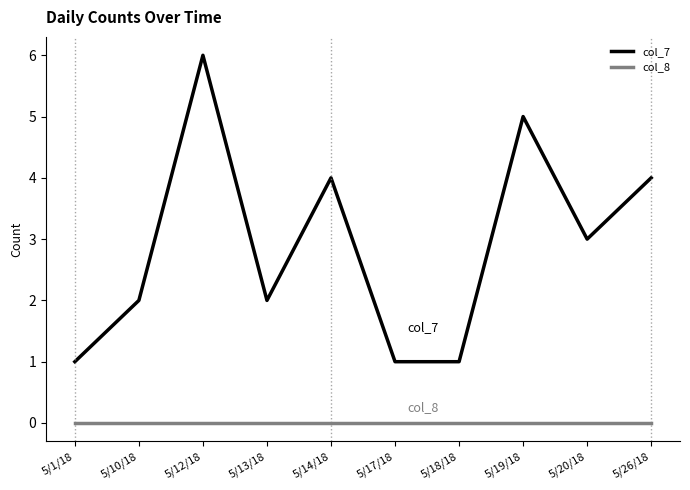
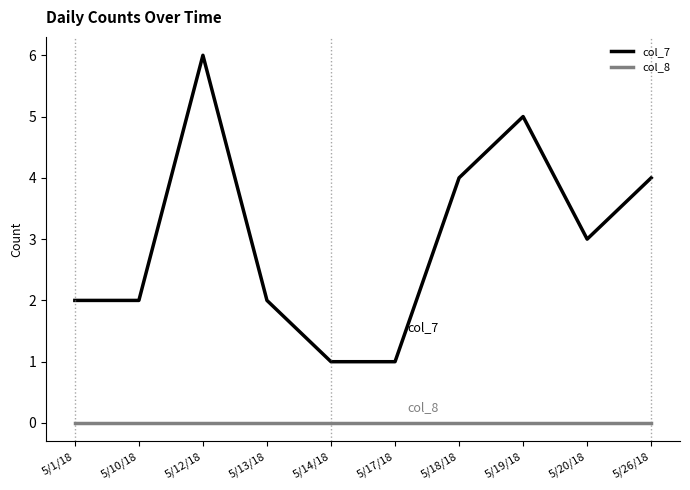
  {
    "col_7": {
-     "5/1/18": 1,
+     "5/1/18": 2,
      "5/10/18": 2,
      "5/12/18": 6,
      "5/13/18": 2,
-     "5/14/18": 4,
+     "5/14/18": 1,
      "5/17/18": 1,
-     "5/18/18": 1,
+     "5/18/18": 4,
      "5/19/18": 5,
      "5/20/18": 3,
      "5/26/18": 4
    },
    "col_8": {
      "5/1/18": 0,
      "5/10/18": 0,
      "5/12/18": 0,
      "5/13/18": 0,
      "5/14/18": 0,
      "5/18/18": 0,
      "5/19/18": 0,
      "5/20/18": 0,
      "5/26/18": 0
    }
  }
